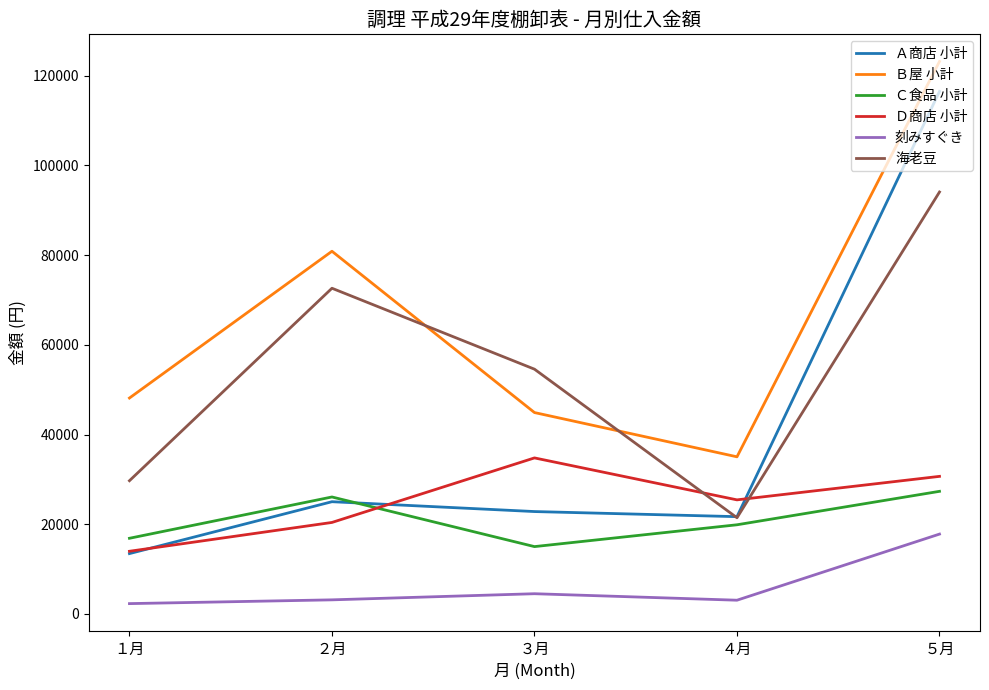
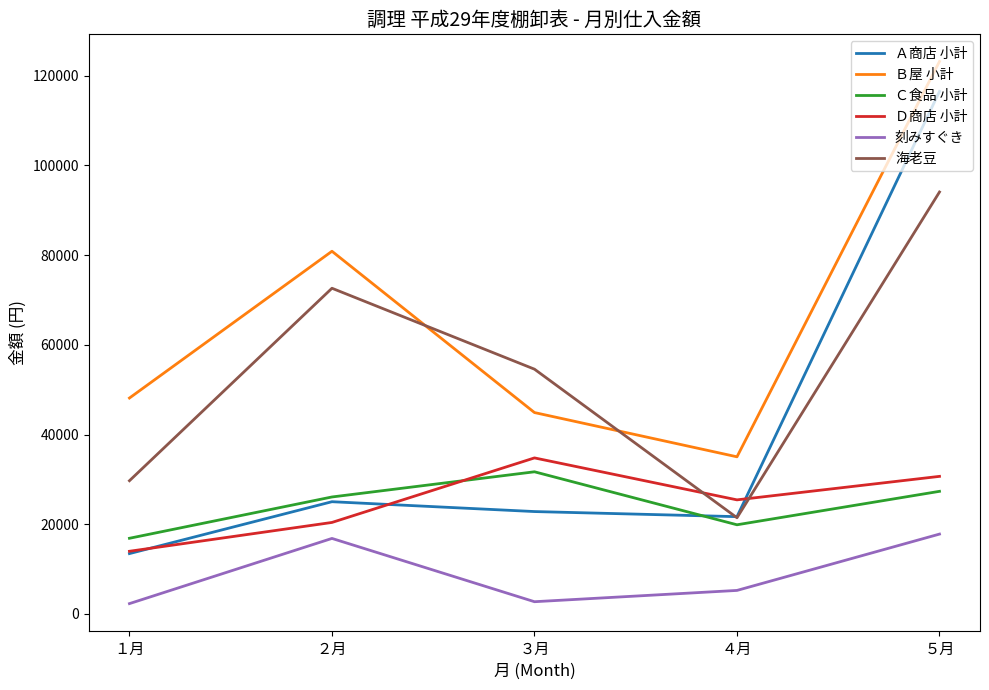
  {
    "Ａ商店 小計": {
      "２月": 25000,
      "３月": 23000
    },
    "Ｂ屋 小計": {
      "１月": 48000,
      "２月": 81000,
      "３月": 45000,
      "４月": 35000
    },
    "Ｃ食品 小計": {
      "１月": 17000,
      "２月": 26000,
-     "３月": 15000,
+     "３月": 32000,
      "４月": 20000,
      "５月": 27000
    },
    "Ｄ商店 小計": {
      "２月": 20000,
      "３月": 35000,
      "４月": 25000,
      "５月": 31000
    },
    "刻みすぐき": {
      "１月": 2000,
-     "２月": 3000,
-     "３月": 5000,
-     "４月": 3000,
+     "２月": 17000,
+     "３月": 3000,
+     "４月": 5000,
      "５月": 18000
    },
    "海老豆": {
      "１月": 30000,
      "２月": 73000,
      "３月": 55000,
      "５月": 94000
    }
  }
